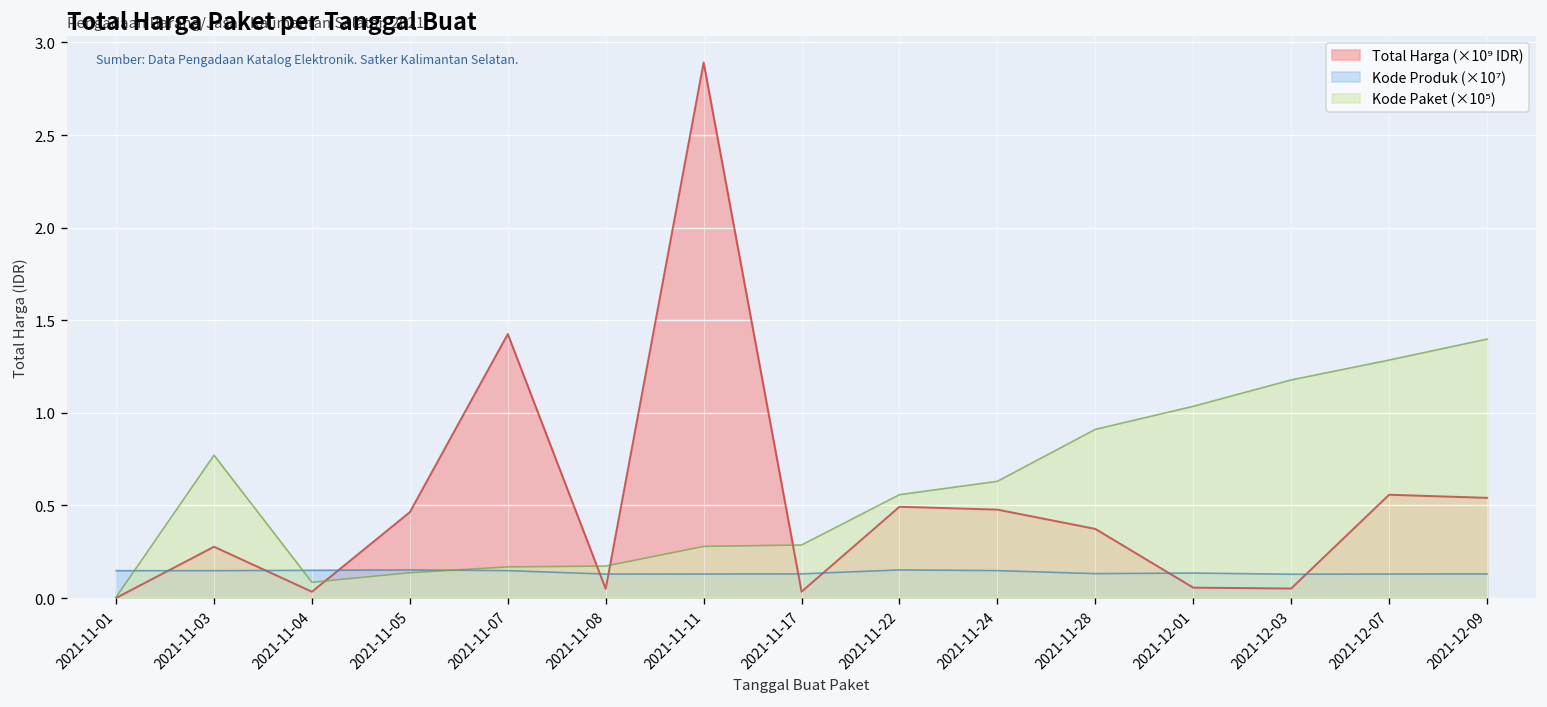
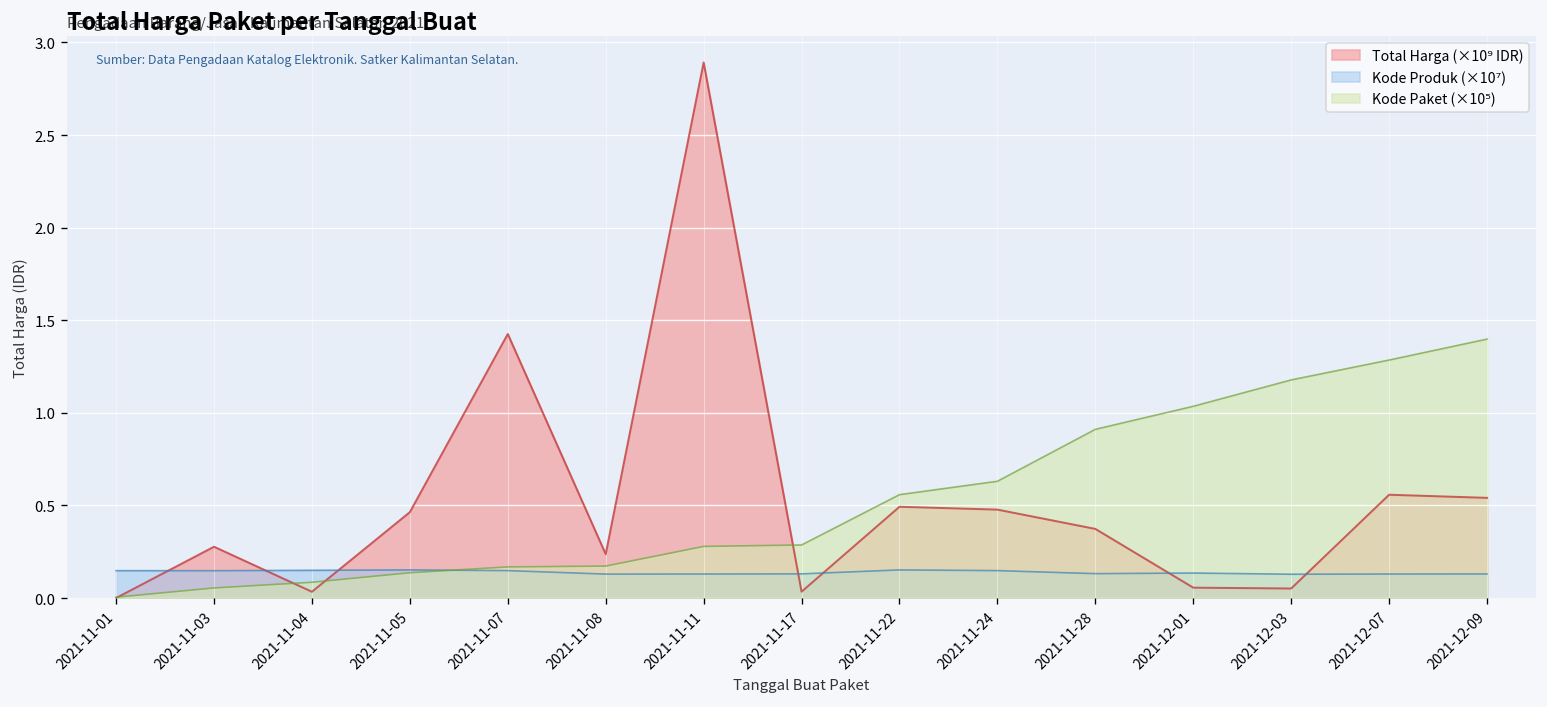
  {
    "Total Harga (×10⁹ IDR)": {
      "2021-11-03": 0.28,
      "2021-11-04": 0.03,
      "2021-11-05": 0.46,
      "2021-11-07": 1.43,
-     "2021-11-08": 0.05,
+     "2021-11-08": 0.24,
      "2021-11-11": 2.89,
      "2021-11-17": 0.03,
      "2021-11-22": 0.49,
      "2021-11-24": 0.48,
      "2021-11-28": 0.37,
      "2021-12-01": 0.06,
      "2021-12-03": 0.05,
      "2021-12-07": 0.56,
      "2021-12-09": 0.54
    },
    "Kode Produk (×10⁷)": {
      "2021-11-01": 0.15,
      "2021-11-03": 0.15,
      "2021-11-04": 0.15,
      "2021-11-07": 0.15,
      "2021-11-08": 0.13,
      "2021-11-11": 0.13,
      "2021-11-17": 0.13,
      "2021-11-22": 0.15,
      "2021-11-24": 0.15,
      "2021-11-28": 0.13,
      "2021-12-01": 0.14,
      "2021-12-03": 0.13,
      "2021-12-07": 0.13,
      "2021-12-09": 0.13
    },
    "Kode Paket (×10⁵)": {
-     "2021-11-03": 0.77,
+     "2021-11-03": 0.05,
      "2021-11-04": 0.09,
      "2021-11-07": 0.17,
      "2021-11-08": 0.17,
      "2021-11-11": 0.28,
      "2021-11-17": 0.29,
      "2021-11-22": 0.56,
      "2021-11-24": 0.63,
      "2021-11-28": 0.91,
      "2021-12-01": 1.04,
      "2021-12-03": 1.18,
      "2021-12-07": 1.29,
      "2021-12-09": 1.40
    }
  }
